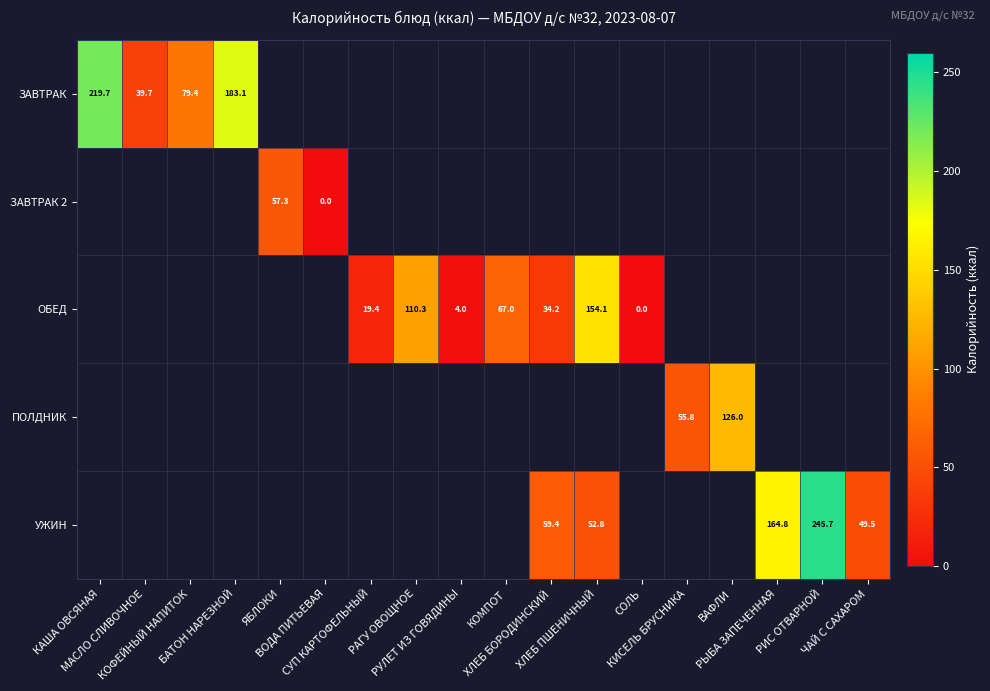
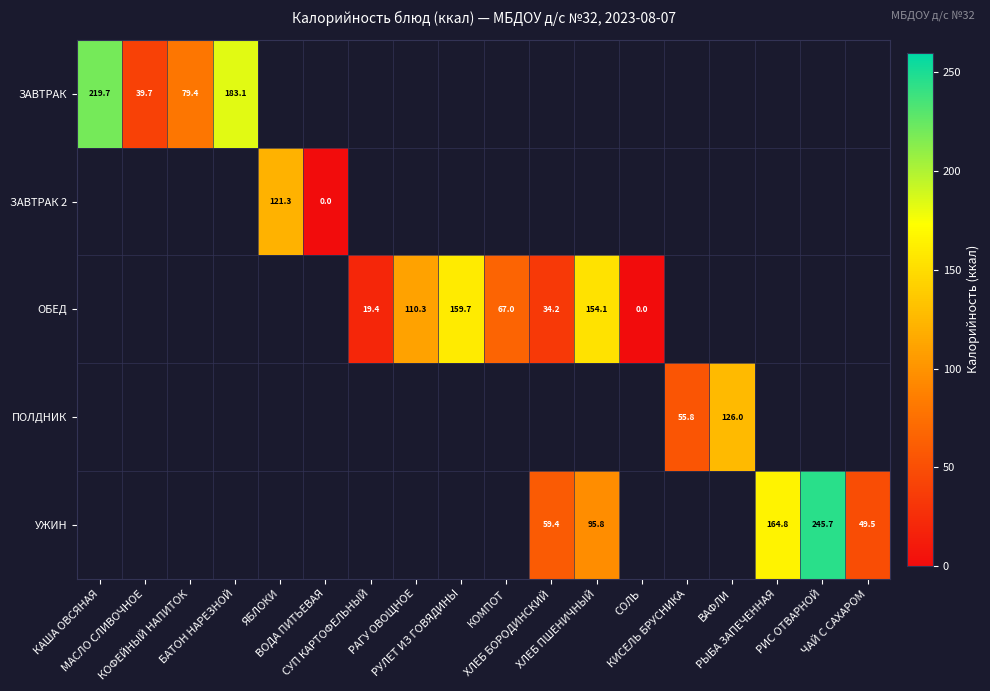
  {
    "ЗАВТРАК": {
      "КАША ОВСЯНАЯ": 219.7,
      "МАСЛО СЛИВОЧНОЕ": 39.7,
      "КОФЕЙНЫЙ НАПИТОК": 79.4,
      "БАТОН НАРЕЗНОЙ": 183.1
    },
    "ЗАВТРАК 2": {
-     "ЯБЛОКИ": 57.3,
+     "ЯБЛОКИ": 121.3,
      "ВОДА ПИТЬЕВАЯ": 0.0
    },
    "ОБЕД": {
      "СУП КАРТОФЕЛЬНЫЙ": 19.4,
      "РАГУ ОВОЩНОЕ": 110.3,
-     "РУЛЕТ ИЗ ГОВЯДИНЫ": 4.0,
+     "РУЛЕТ ИЗ ГОВЯДИНЫ": 159.7,
      "КОМПОТ": 67.0,
      "ХЛЕБ БОРОДИНСКИЙ": 34.2,
      "ХЛЕБ ПШЕНИЧНЫЙ": 154.1,
      "СОЛЬ": 0.0
    },
    "ПОЛДНИК": {
      "КИСЕЛЬ БРУСНИКА": 55.8,
      "ВАФЛИ": 126.0
    },
    "УЖИН": {
      "ХЛЕБ БОРОДИНСКИЙ": 59.4,
-     "ХЛЕБ ПШЕНИЧНЫЙ": 52.8,
+     "ХЛЕБ ПШЕНИЧНЫЙ": 95.8,
      "РЫБА ЗАПЕЧЕННАЯ": 164.8,
      "РИС ОТВАРНОЙ": 245.7,
      "ЧАЙ С САХАРОМ": 49.5
    }
  }
